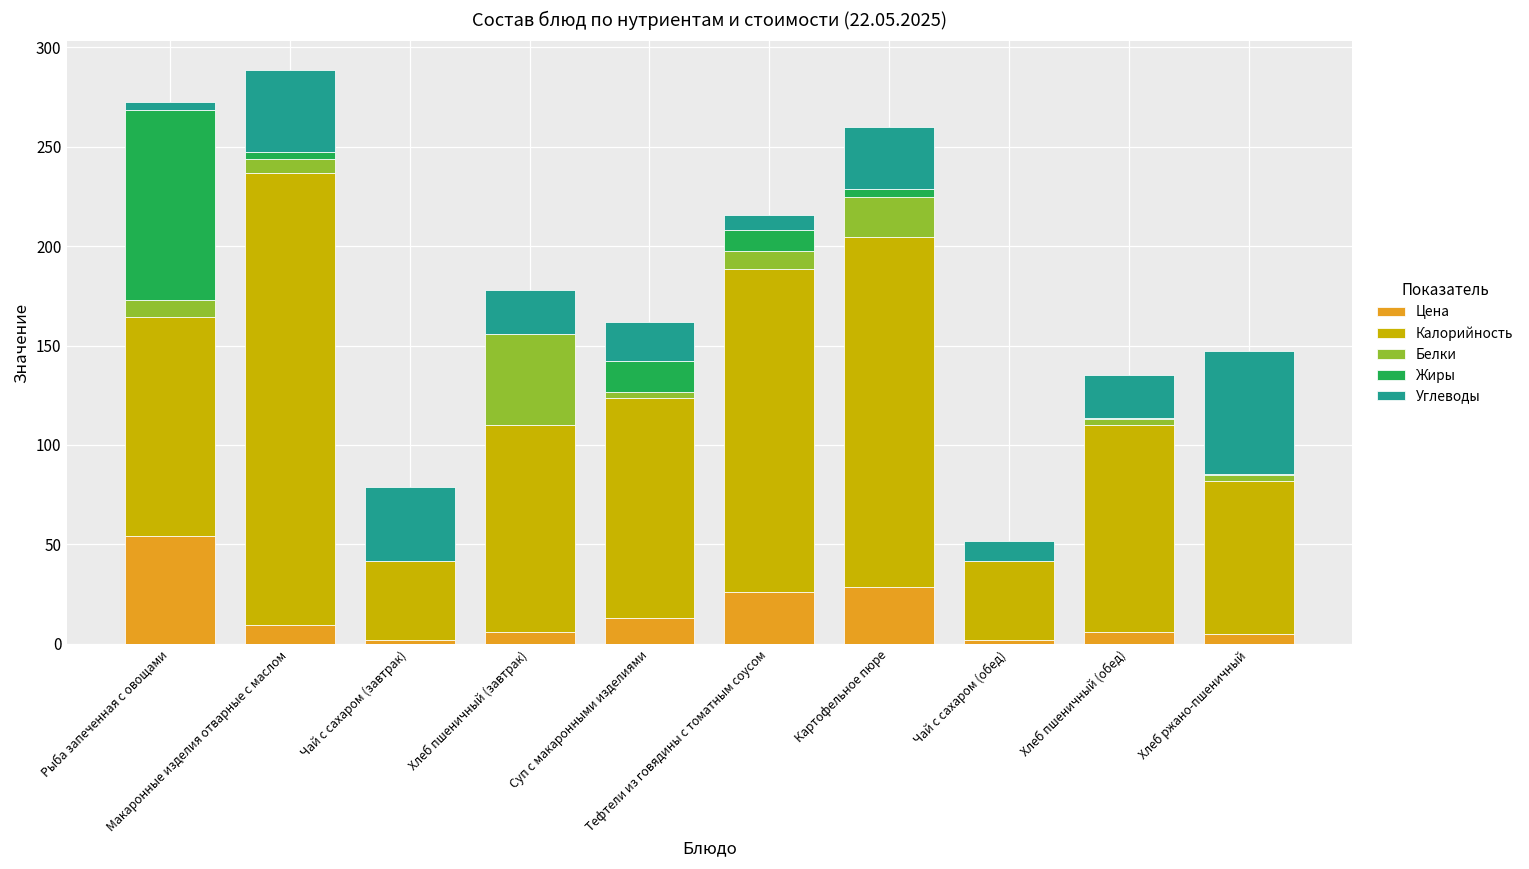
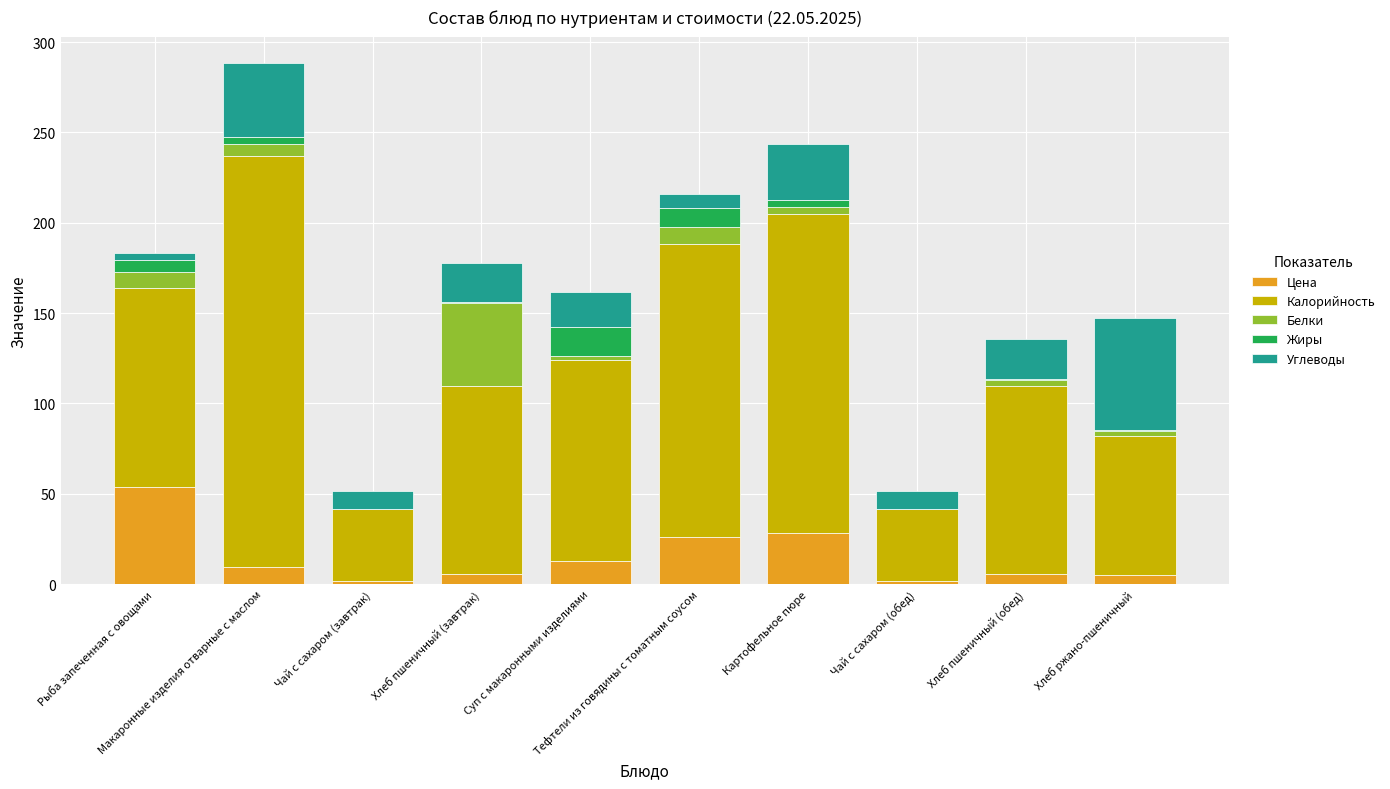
  {
    "Белки": {
      "Рыба запеченная с овощами": 9,
      "Макаронные изделия отварные с маслом": 7,
      "Чай с сахаром (завтрак)": 0,
      "Хлеб пшеничный (завтрак)": 46,
      "Суп с макаронными изделиями": 3,
      "Тефтели из говядины с томатным соусом": 9,
-     "Картофельное пюре": 20,
+     "Картофельное пюре": 4,
      "Чай с сахаром (обед)": 0,
      "Хлеб пшеничный (обед)": 3,
      "Хлеб ржано-пшеничный": 3
    },
    "Жиры": {
-     "Рыба запеченная с овощами": 96,
+     "Рыба запеченная с овощами": 7,
      "Макаронные изделия отварные с маслом": 4,
      "Чай с сахаром (завтрак)": 0,
      "Суп с макаронными изделиями": 16,
      "Тефтели из говядины с томатным соусом": 10,
      "Картофельное пюре": 4,
      "Чай с сахаром (обед)": 0
    },
    "Углеводы": {
      "Рыба запеченная с овощами": 4,
      "Макаронные изделия отварные с маслом": 41,
-     "Чай с сахаром (завтрак)": 37,
+     "Чай с сахаром (завтрак)": 10,
      "Хлеб пшеничный (завтрак)": 22,
      "Суп с макаронными изделиями": 20,
      "Тефтели из говядины с томатным соусом": 8,
      "Картофельное пюре": 31,
      "Чай с сахаром (обед)": 10,
      "Хлеб пшеничный (обед)": 22,
      "Хлеб ржано-пшеничный": 62
    }
  }
